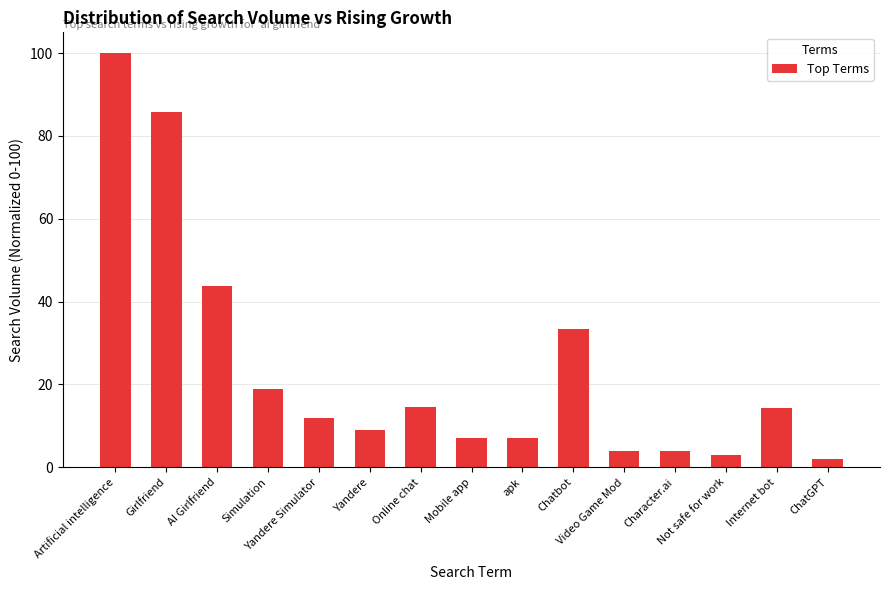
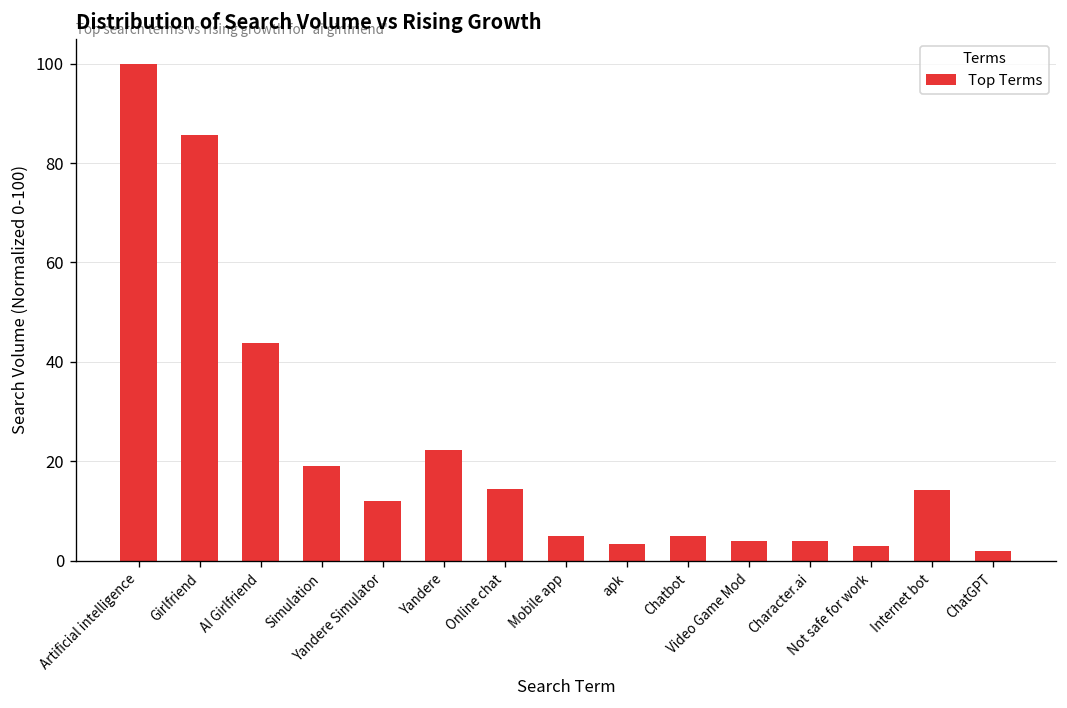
  {
    "Artificial intelligence": 100,
    "Girlfriend": 86,
    "AI Girlfriend": 44,
    "Simulation": 19,
    "Yandere Simulator": 12,
-   "Yandere": 9,
+   "Yandere": 22,
    "Online chat": 15,
-   "Mobile app": 7,
-   "apk": 7,
-   "Chatbot": 33,
+   "Mobile app": 5,
+   "apk": 3,
+   "Chatbot": 5,
    "Video Game Mod": 4,
    "Character.ai": 4,
    "Not safe for work": 3,
    "Internet bot": 14,
    "ChatGPT": 2
  }
